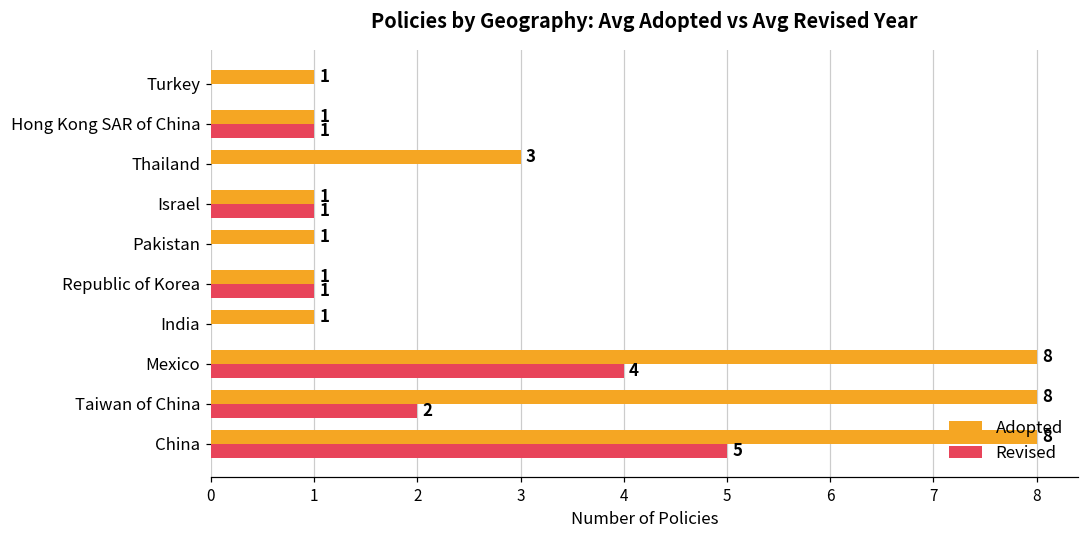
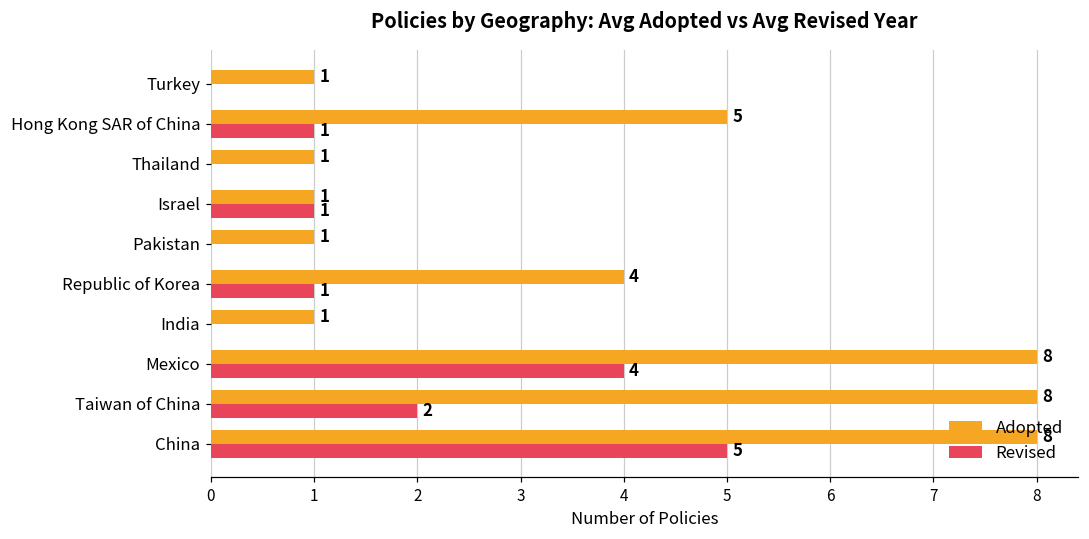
  {
    "Adopted": {
      "Turkey": 1,
-     "Hong Kong SAR of China": 1,
-     "Thailand": 3,
+     "Hong Kong SAR of China": 5,
+     "Thailand": 1,
      "Pakistan": 1,
-     "Republic of Korea": 1,
+     "Republic of Korea": 4,
      "India": 1,
      "Mexico": 8,
      "Taiwan of China": 8,
      "China": 8
    },
    "Revised": {
      "Mexico": 4,
      "Taiwan of China": 2,
      "China": 5
    }
  }
